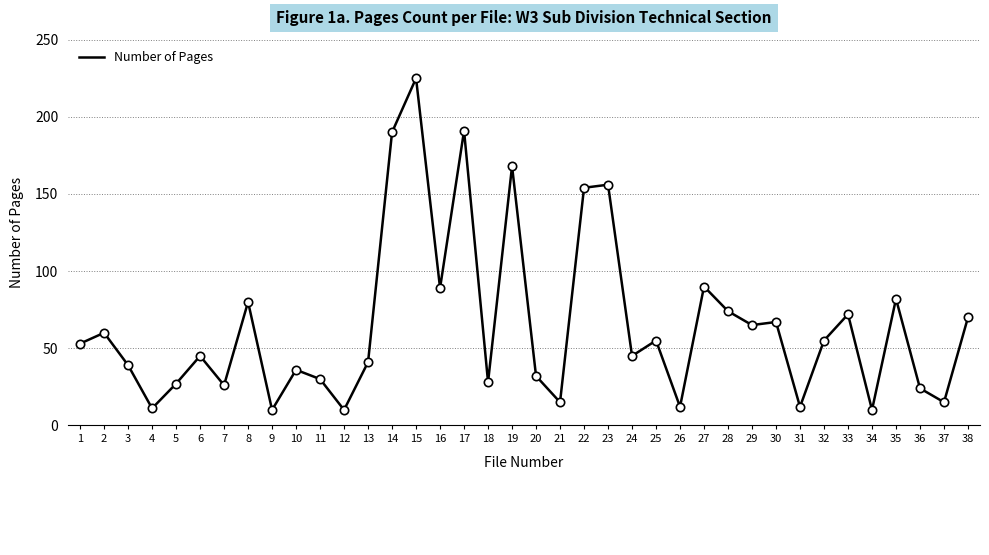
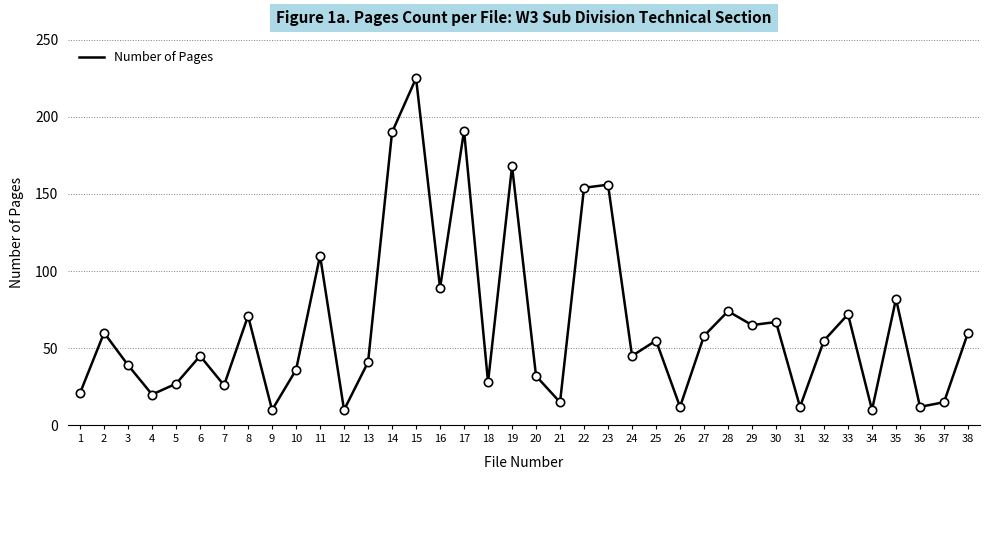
  {
-   "1": 53,
+   "1": 21,
    "2": 60,
    "3": 39,
-   "4": 11,
+   "4": 20,
    "5": 27,
    "6": 45,
    "7": 26,
-   "8": 80,
+   "8": 71,
    "9": 10,
    "10": 36,
-   "11": 30,
+   "11": 110,
    "12": 10,
    "13": 41,
    "14": 190,
    "15": 225,
    "16": 89,
    "17": 191,
    "18": 28,
    "19": 168,
    "20": 32,
    "21": 15,
    "22": 154,
    "23": 156,
    "24": 45,
    "25": 55,
    "26": 12,
-   "27": 90,
+   "27": 58,
    "28": 74,
    "29": 65,
    "30": 67,
    "31": 12,
    "32": 55,
    "33": 72,
    "34": 10,
    "35": 82,
-   "36": 24,
+   "36": 12,
    "37": 15,
-   "38": 70
+   "38": 60
  }
